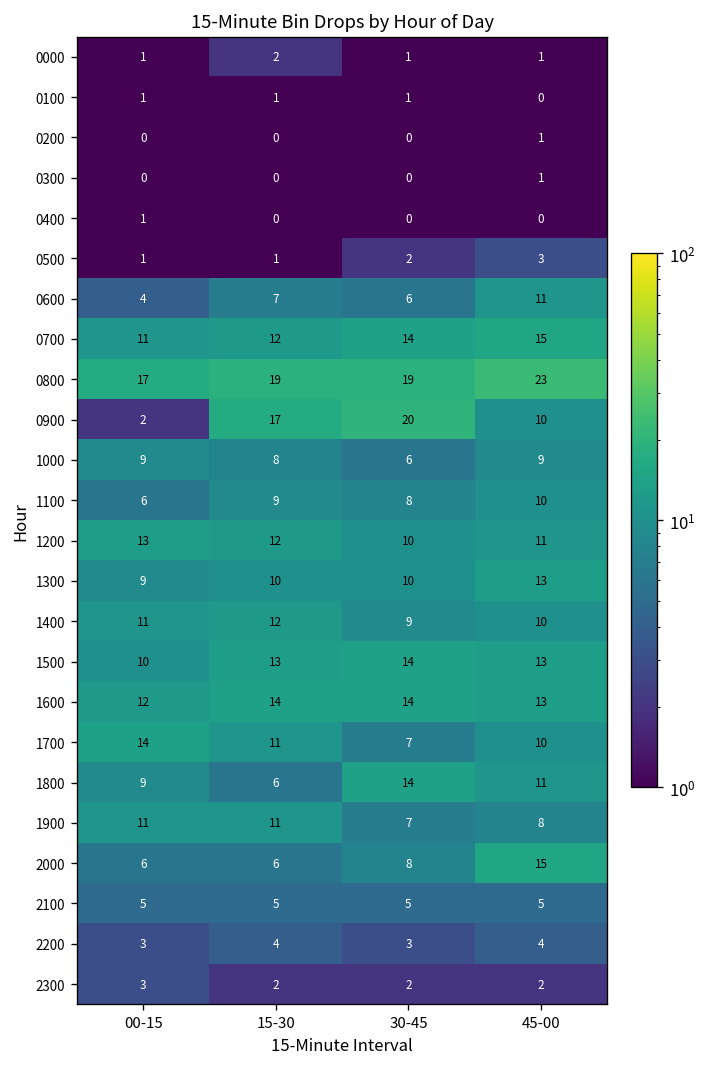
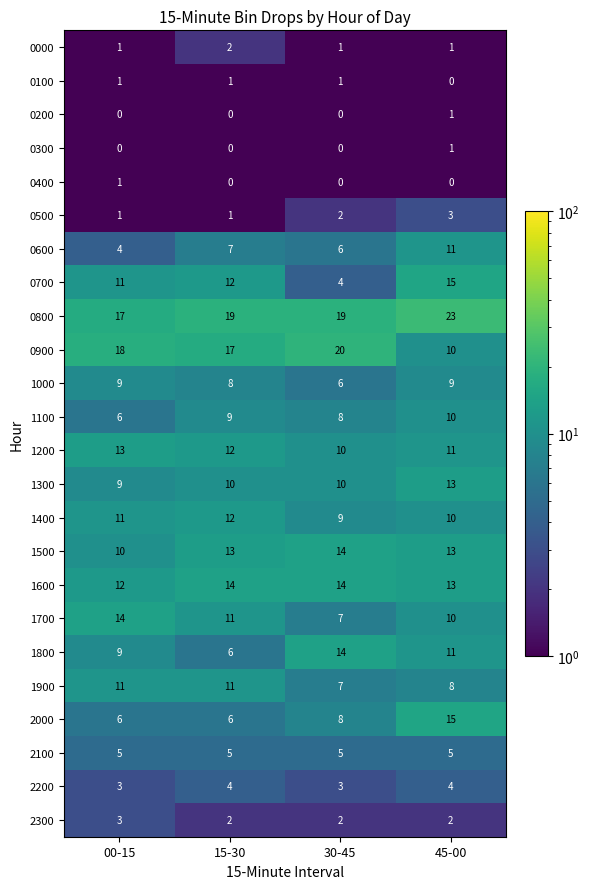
  {
    "0000": {
      "00-15": 1,
      "15-30": 2,
      "30-45": 1,
      "45-00": 1
    },
    "0100": {
      "00-15": 1,
      "15-30": 1,
      "30-45": 1,
      "45-00": 0
    },
    "0200": {
      "00-15": 0,
      "15-30": 0,
      "30-45": 0,
      "45-00": 1
    },
    "0300": {
      "00-15": 0,
      "15-30": 0,
      "30-45": 0,
      "45-00": 1
    },
    "0400": {
      "00-15": 1,
      "15-30": 0,
      "30-45": 0,
      "45-00": 0
    },
    "0500": {
      "00-15": 1,
      "15-30": 1,
      "30-45": 2,
      "45-00": 3
    },
    "0600": {
      "00-15": 4,
      "15-30": 7,
      "30-45": 6,
      "45-00": 11
    },
    "0700": {
      "00-15": 11,
      "15-30": 12,
-     "30-45": 14,
+     "30-45": 4,
      "45-00": 15
    },
    "0800": {
      "00-15": 17,
      "15-30": 19,
      "30-45": 19,
      "45-00": 23
    },
    "0900": {
-     "00-15": 2,
+     "00-15": 18,
      "15-30": 17,
      "30-45": 20,
      "45-00": 10
    },
    "1000": {
      "00-15": 9,
      "15-30": 8,
      "30-45": 6,
      "45-00": 9
    },
    "1100": {
      "00-15": 6,
      "15-30": 9,
      "30-45": 8,
      "45-00": 10
    },
    "1200": {
      "00-15": 13,
      "15-30": 12,
      "30-45": 10,
      "45-00": 11
    },
    "1300": {
      "00-15": 9,
      "15-30": 10,
      "30-45": 10,
      "45-00": 13
    },
    "1400": {
      "00-15": 11,
      "15-30": 12,
      "30-45": 9,
      "45-00": 10
    },
    "1500": {
      "00-15": 10,
      "15-30": 13,
      "30-45": 14,
      "45-00": 13
    },
    "1600": {
      "00-15": 12,
      "15-30": 14,
      "30-45": 14,
      "45-00": 13
    },
    "1700": {
      "00-15": 14,
      "15-30": 11,
      "30-45": 7,
      "45-00": 10
    },
    "1800": {
      "00-15": 9,
      "15-30": 6,
      "30-45": 14,
      "45-00": 11
    },
    "1900": {
      "00-15": 11,
      "15-30": 11,
      "30-45": 7,
      "45-00": 8
    },
    "2000": {
      "00-15": 6,
      "15-30": 6,
      "30-45": 8,
      "45-00": 15
    },
    "2100": {
      "00-15": 5,
      "15-30": 5,
      "30-45": 5,
      "45-00": 5
    },
    "2200": {
      "00-15": 3,
      "15-30": 4,
      "30-45": 3,
      "45-00": 4
    },
    "2300": {
      "00-15": 3,
      "15-30": 2,
      "30-45": 2,
      "45-00": 2
    }
  }
